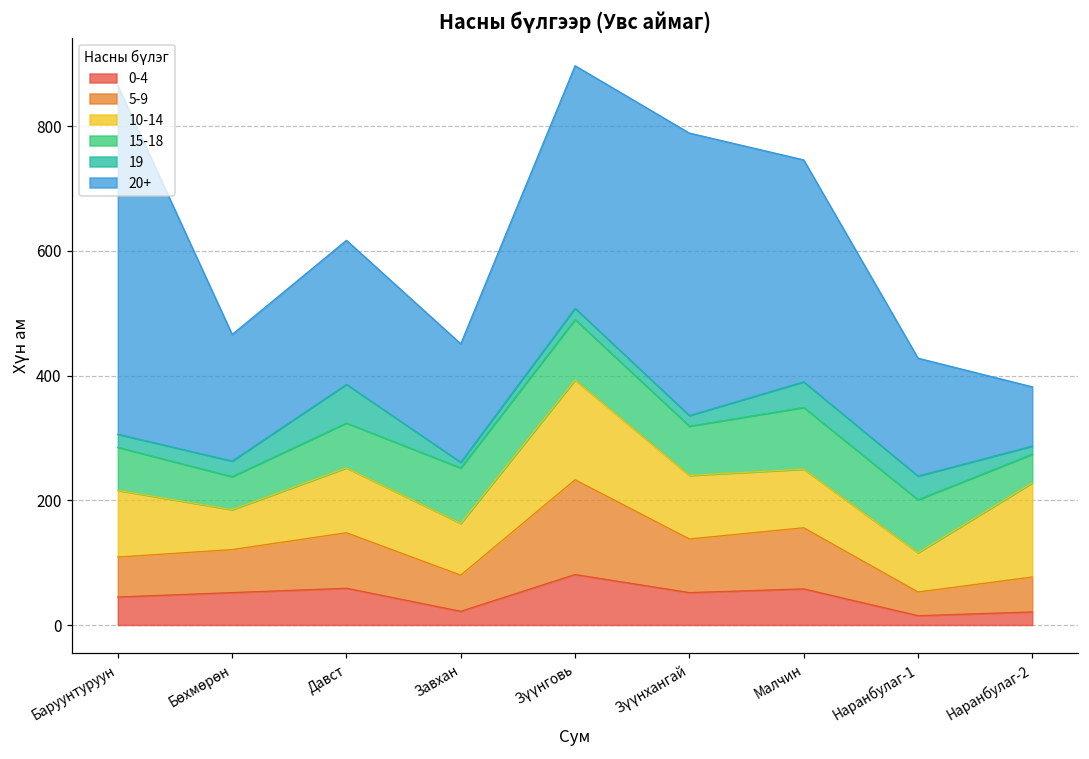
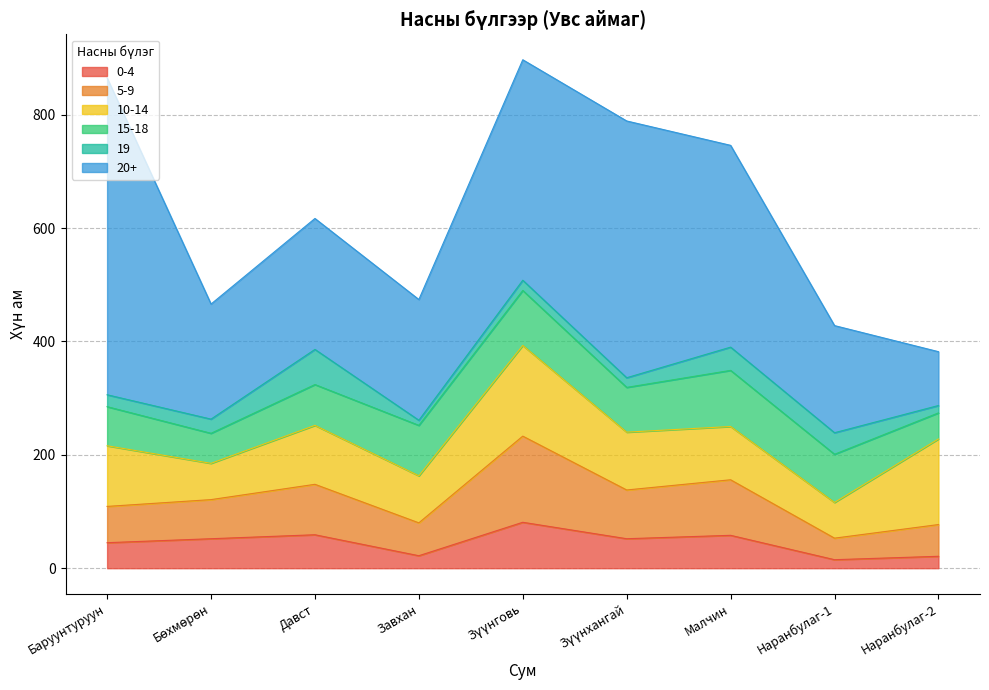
  {
    "10-14": {
      "Баруунтуруун": 110,
      "Бөхмөрөн": 60,
      "Давст": 100,
      "Завхан": 80,
      "Зүүнговь": 160,
      "Зүүнхангай": 100,
      "Малчин": 90,
      "Наранбулаг-1": 60,
      "Наранбулаг-2": 150
    },
    "20+": {
      "Бөхмөрөн": 200,
      "Давст": 230,
-     "Завхан": 190,
+     "Завхан": 210,
      "Зүүнговь": 390,
      "Зүүнхангай": 450,
      "Малчин": 360,
      "Наранбулаг-1": 190,
      "Наранбулаг-2": 100
    }
  }
